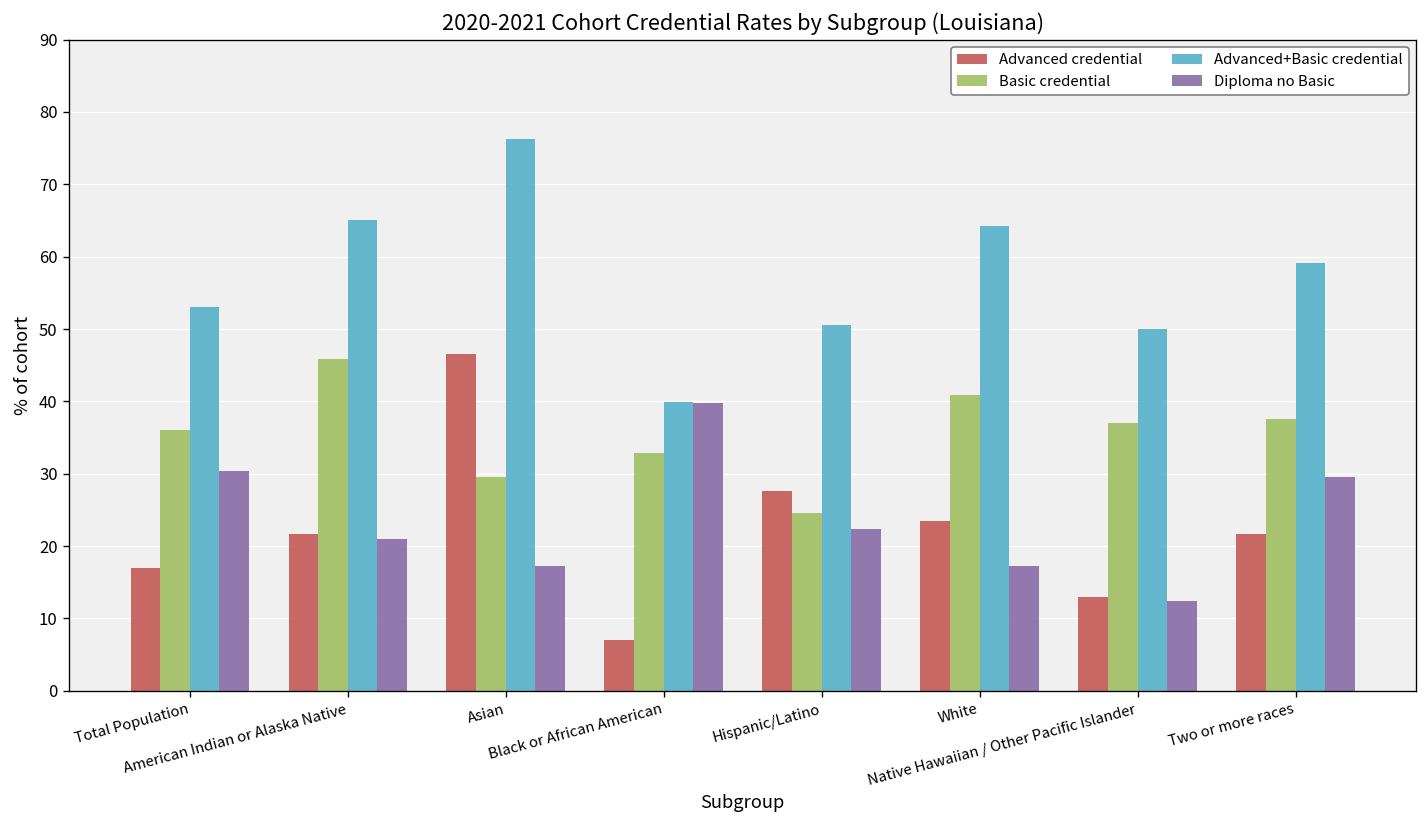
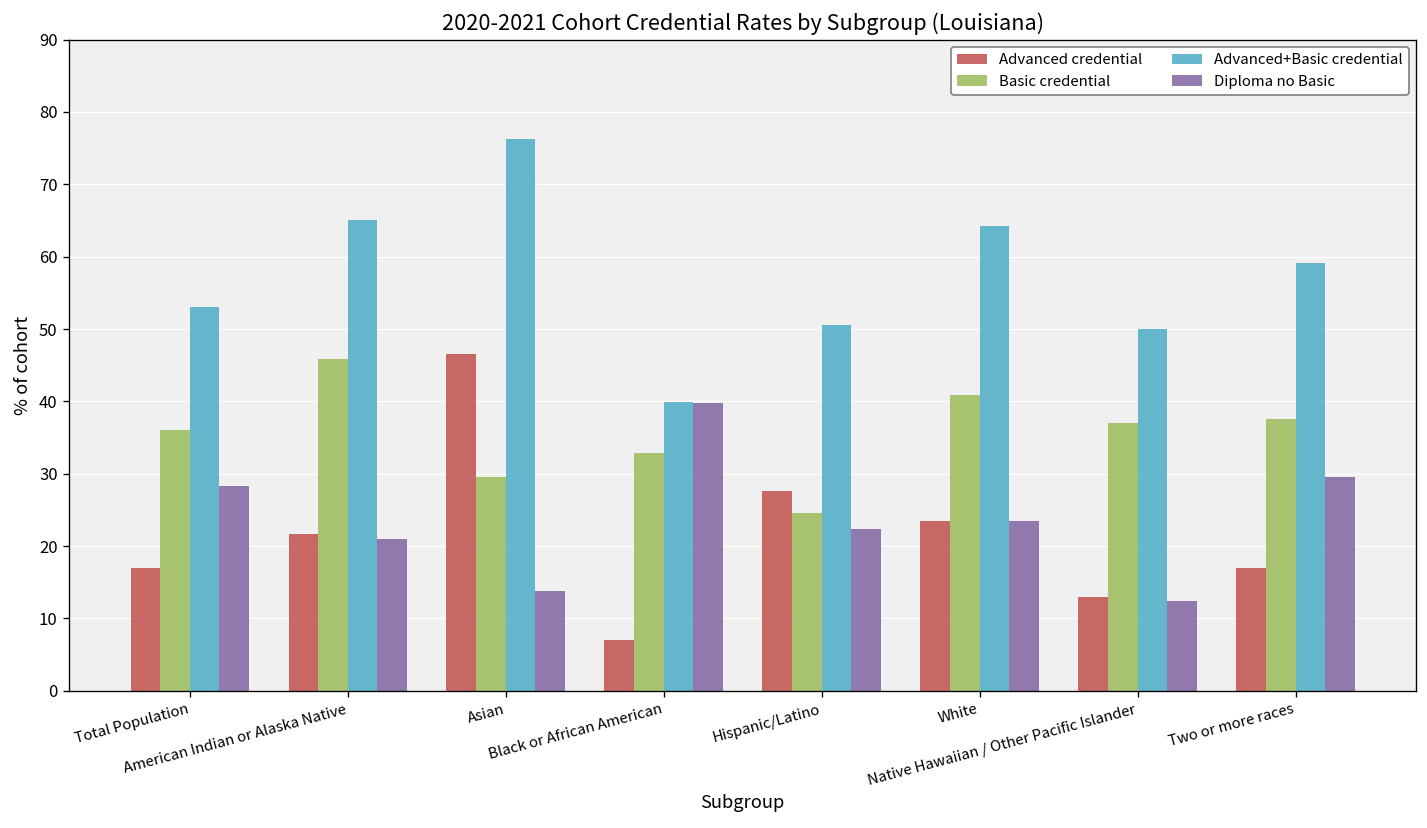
  {
    "Advanced credential": {
      "Total Population": 17,
      "American Indian or Alaska Native": 22,
      "Asian": 47,
      "Black or African American": 7,
      "Hispanic/Latino": 28,
      "White": 24,
      "Native Hawaiian / Other Pacific Islander": 13,
-     "Two or more races": 22
+     "Two or more races": 17
    },
    "Basic credential": {
      "Total Population": 36,
      "American Indian or Alaska Native": 46,
      "Asian": 30,
      "Black or African American": 33,
      "Hispanic/Latino": 25,
      "White": 41,
      "Native Hawaiian / Other Pacific Islander": 37,
      "Two or more races": 38
    },
    "Advanced+Basic credential": {
      "Total Population": 53,
      "American Indian or Alaska Native": 65,
      "Asian": 76,
      "Black or African American": 40,
      "Hispanic/Latino": 51,
      "White": 64,
      "Native Hawaiian / Other Pacific Islander": 50,
      "Two or more races": 59
    },
    "Diploma no Basic": {
-     "Total Population": 30,
+     "Total Population": 28,
      "American Indian or Alaska Native": 21,
-     "Asian": 17,
+     "Asian": 14,
      "Black or African American": 40,
      "Hispanic/Latino": 22,
-     "White": 17,
+     "White": 24,
      "Native Hawaiian / Other Pacific Islander": 12,
      "Two or more races": 30
    }
  }
